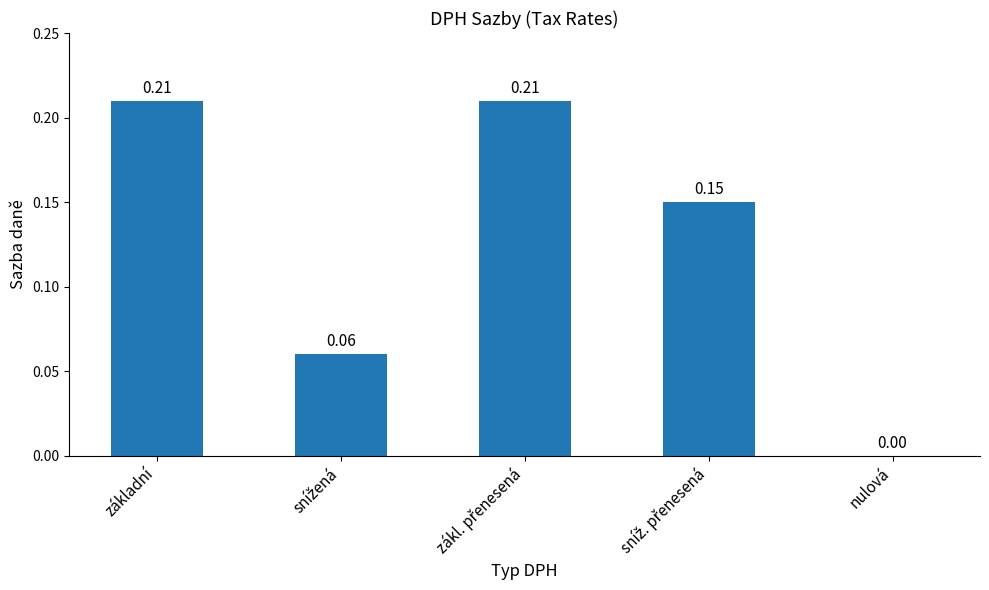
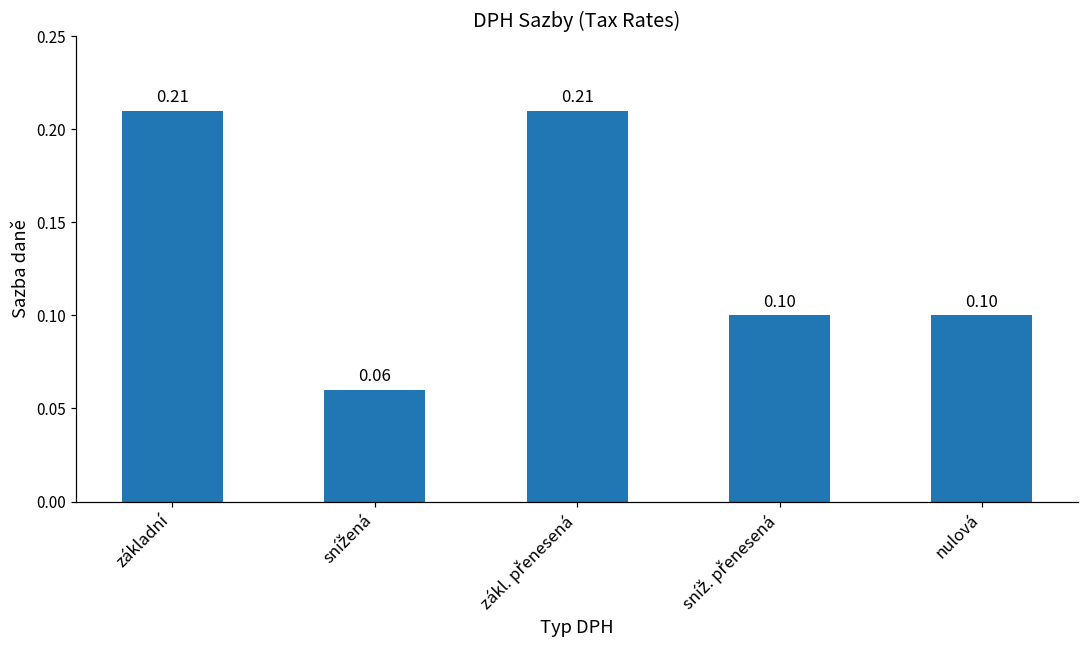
  {
    "základní": 0.21,
    "snížená": 0.06,
    "zákl. přenesená": 0.21,
-   "sníž. přenesená": 0.15,
-   "nulová": 0.00
+   "sníž. přenesená": 0.10,
+   "nulová": 0.10
  }
